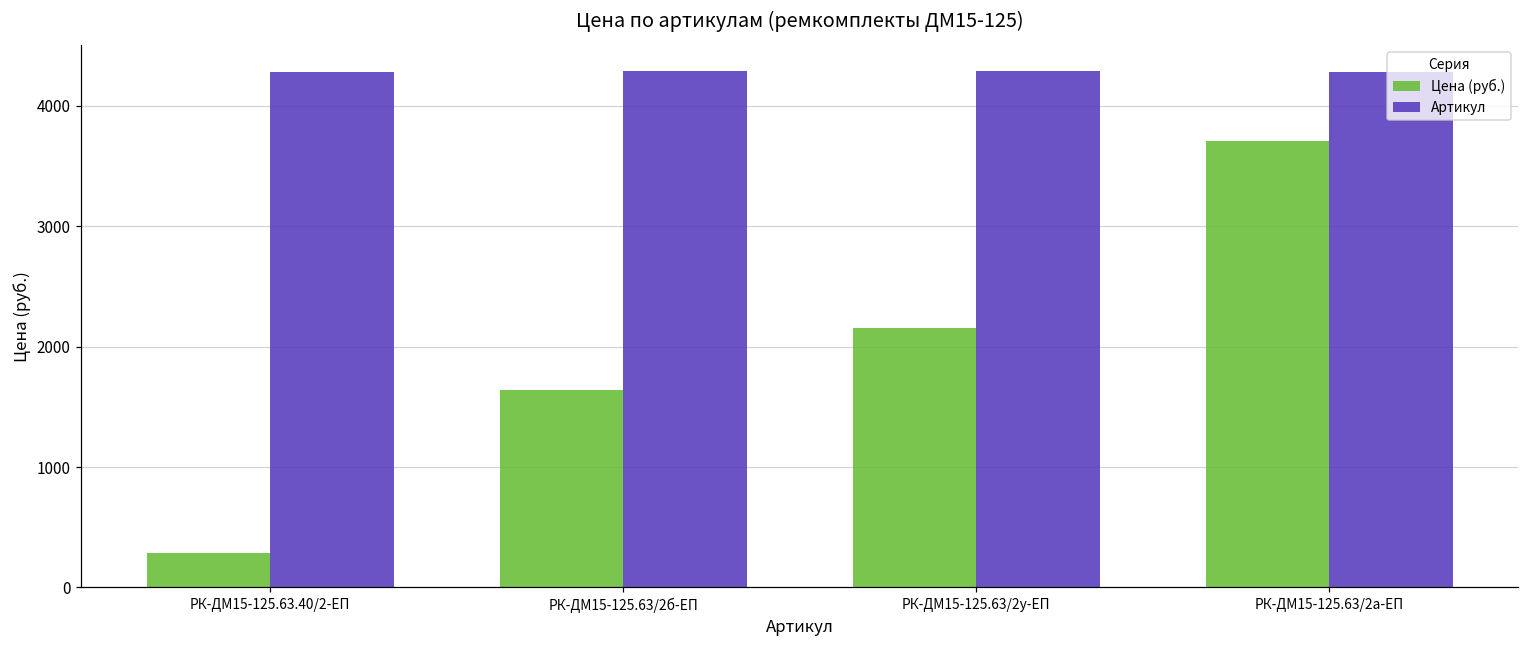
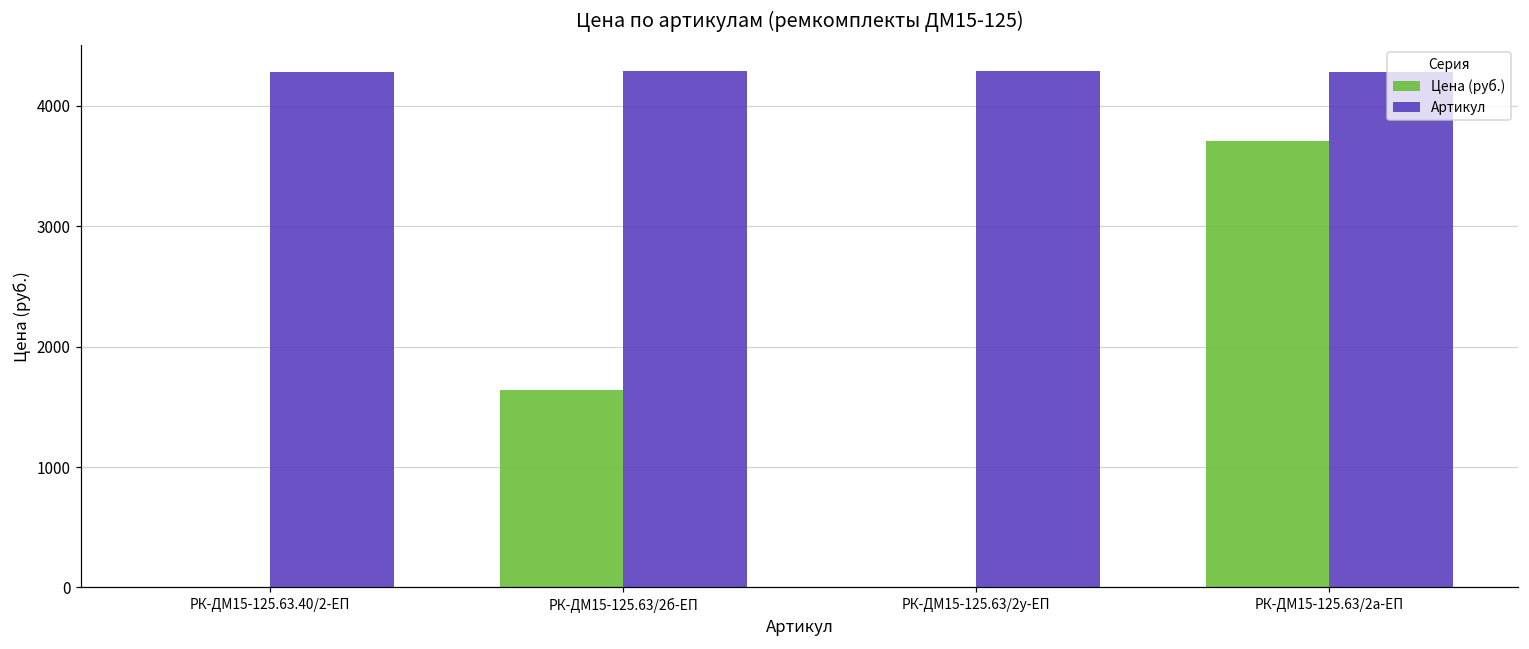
  {
    "Цена (руб.)": {
-     "РК-ДМ15-125.63.40/2-ЕП": 290,
+     "РК-ДМ15-125.63.40/2-ЕП": 0,
      "РК-ДМ15-125.63/2б-ЕП": 1640,
-     "РК-ДМ15-125.63/2у-ЕП": 2150,
+     "РК-ДМ15-125.63/2у-ЕП": 0,
      "РК-ДМ15-125.63/2а-ЕП": 3710
    },
    "Артикул": {
      "РК-ДМ15-125.63.40/2-ЕП": 4290,
      "РК-ДМ15-125.63/2б-ЕП": 4290,
      "РК-ДМ15-125.63/2у-ЕП": 4290
    }
  }
